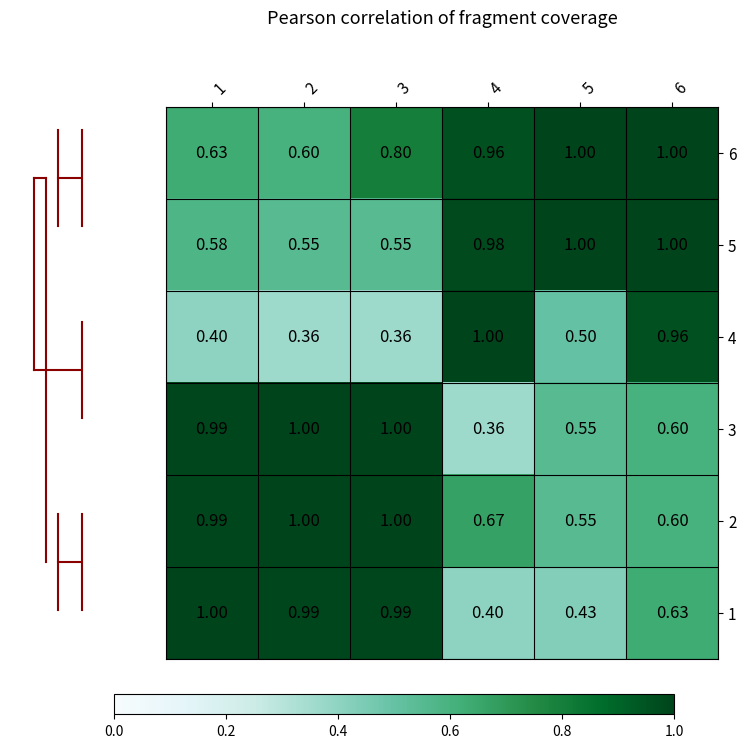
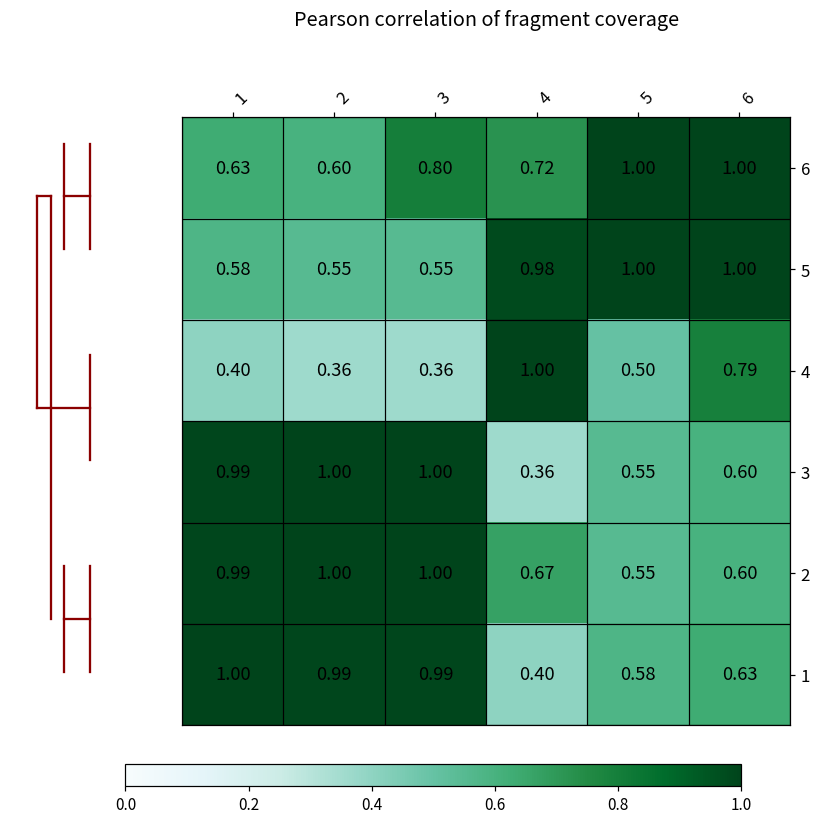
  {
    "Pearson correlation of fragment coverage": {
      "6": {
        "1": 0.63,
        "2": 0.60,
        "3": 0.80,
-       "4": 0.96,
+       "4": 0.72,
        "5": 1.00,
        "6": 1.00
      },
      "5": {
        "1": 0.58,
        "2": 0.55,
        "3": 0.55,
        "4": 0.98,
        "5": 1.00,
        "6": 1.00
      },
      "4": {
        "1": 0.40,
        "2": 0.36,
        "3": 0.36,
        "4": 1.00,
        "5": 0.50,
-       "6": 0.96
+       "6": 0.79
      },
      "3": {
        "1": 0.99,
        "2": 1.00,
        "3": 1.00,
        "4": 0.36,
        "5": 0.55,
        "6": 0.60
      },
      "2": {
        "1": 0.99,
        "2": 1.00,
        "3": 1.00,
        "4": 0.67,
        "5": 0.55,
        "6": 0.60
      },
      "1": {
        "1": 1.00,
        "2": 0.99,
        "3": 0.99,
        "4": 0.40,
-       "5": 0.43,
+       "5": 0.58,
        "6": 0.63
      }
    }
  }
